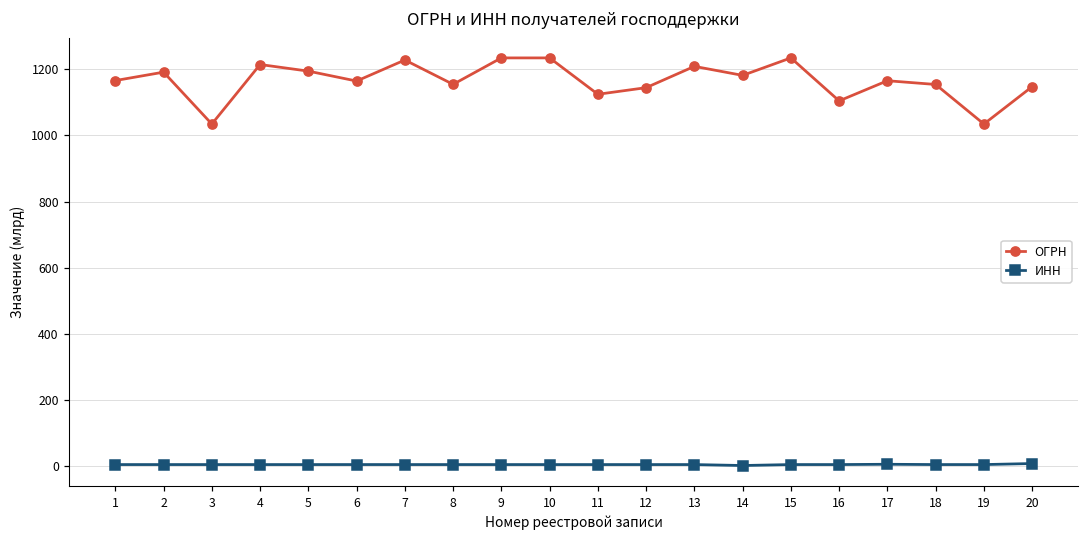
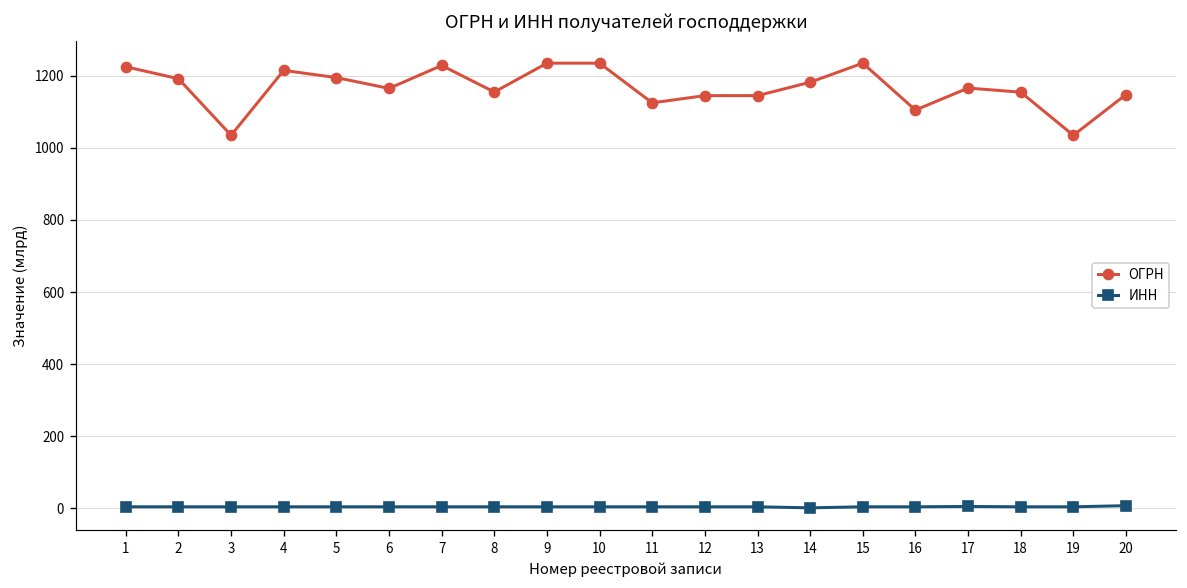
  {
    "ОГРН": {
-     "1": 1170,
+     "1": 1220,
      "2": 1190,
      "3": 1030,
      "4": 1210,
      "5": 1190,
      "6": 1160,
      "7": 1230,
      "8": 1150,
      "9": 1230,
      "10": 1230,
      "11": 1120,
      "12": 1140,
-     "13": 1210,
+     "13": 1140,
      "14": 1180,
      "15": 1230,
      "16": 1100,
      "17": 1170,
      "18": 1150,
      "19": 1030,
      "20": 1150
    },
    "ИНН": {
      "1": 0,
      "2": 0,
      "3": 0,
      "4": 0,
      "5": 0,
      "6": 0,
      "7": 0,
      "8": 0,
      "9": 0,
      "10": 0,
      "11": 0,
      "12": 0,
      "13": 0,
      "14": 0,
      "15": 0,
      "16": 0,
      "17": 10,
      "18": 0,
      "19": 0,
      "20": 10
    }
  }
